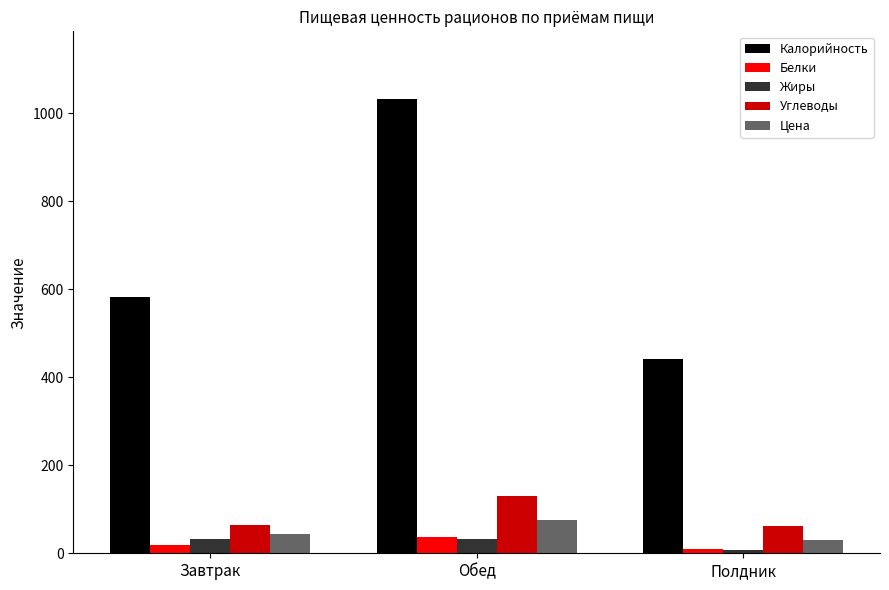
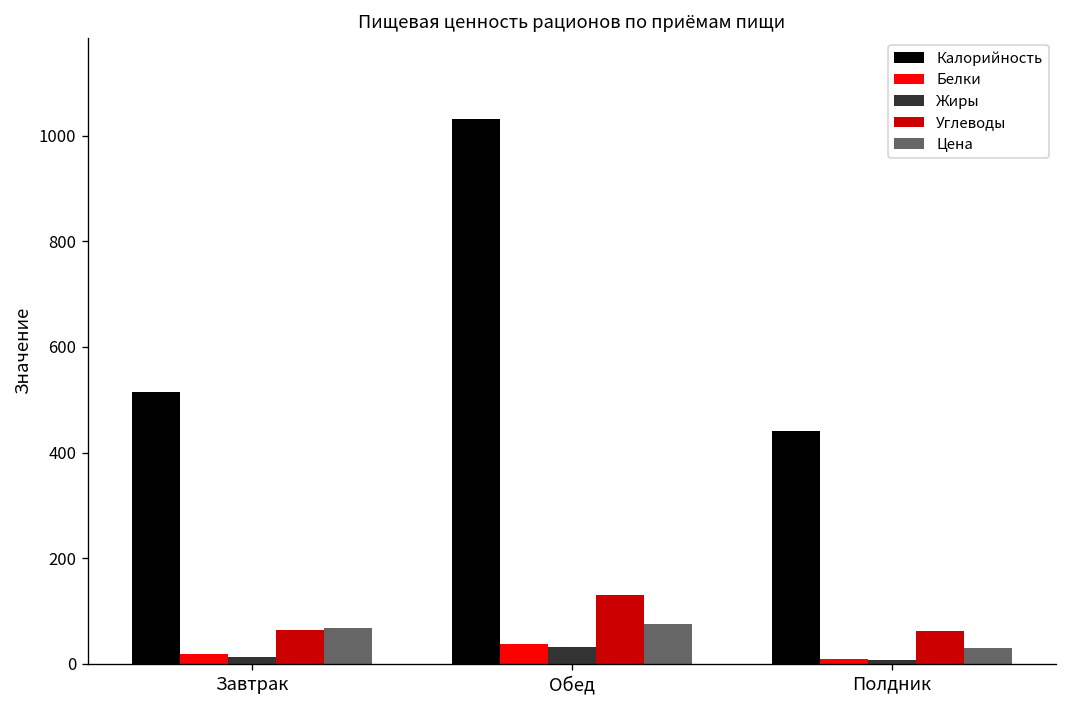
  {
    "Калорийность": {
-     "Завтрак": 580,
+     "Завтрак": 510,
      "Обед": 1030,
      "Полдник": 440
    },
    "Жиры": {
-     "Завтрак": 30,
+     "Завтрак": 10,
      "Обед": 30,
      "Полдник": 10
    },
    "Цена": {
-     "Завтрак": 40,
+     "Завтрак": 70,
      "Обед": 80,
      "Полдник": 30
    }
  }
